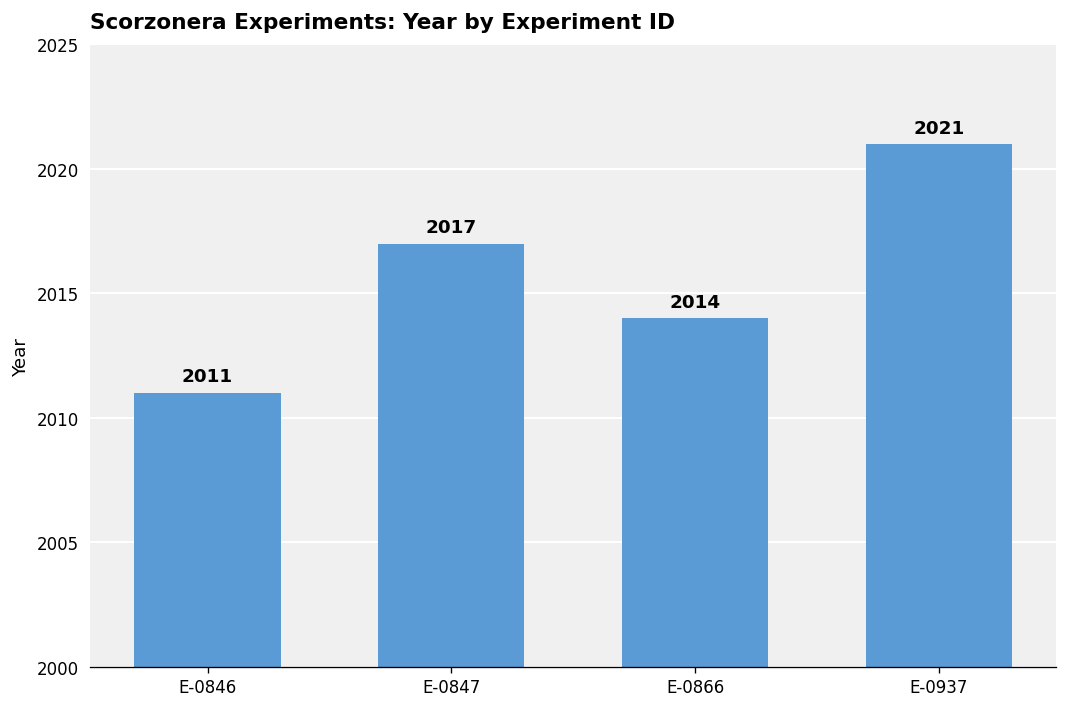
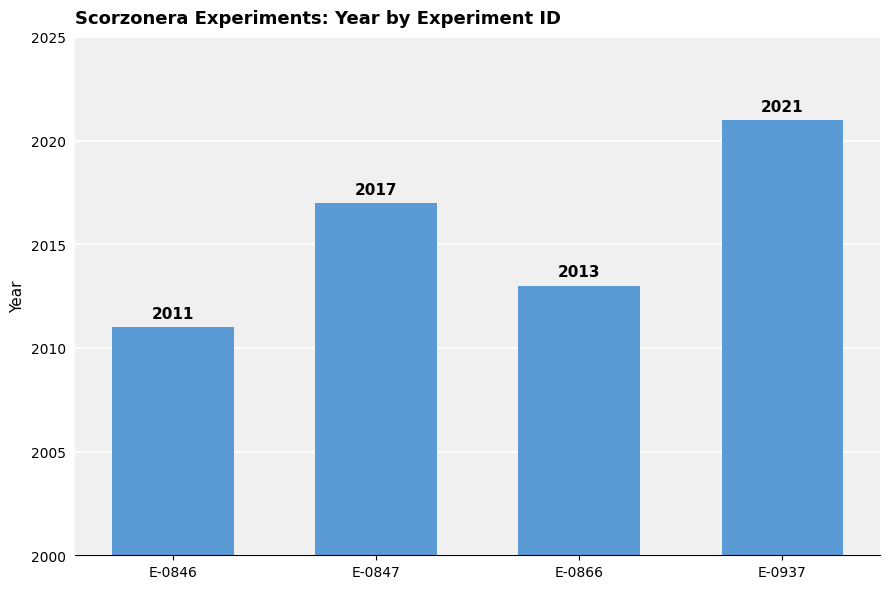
  {
    "E-0846": 2011,
    "E-0847": 2017,
-   "E-0866": 2014,
+   "E-0866": 2013,
    "E-0937": 2021
  }
